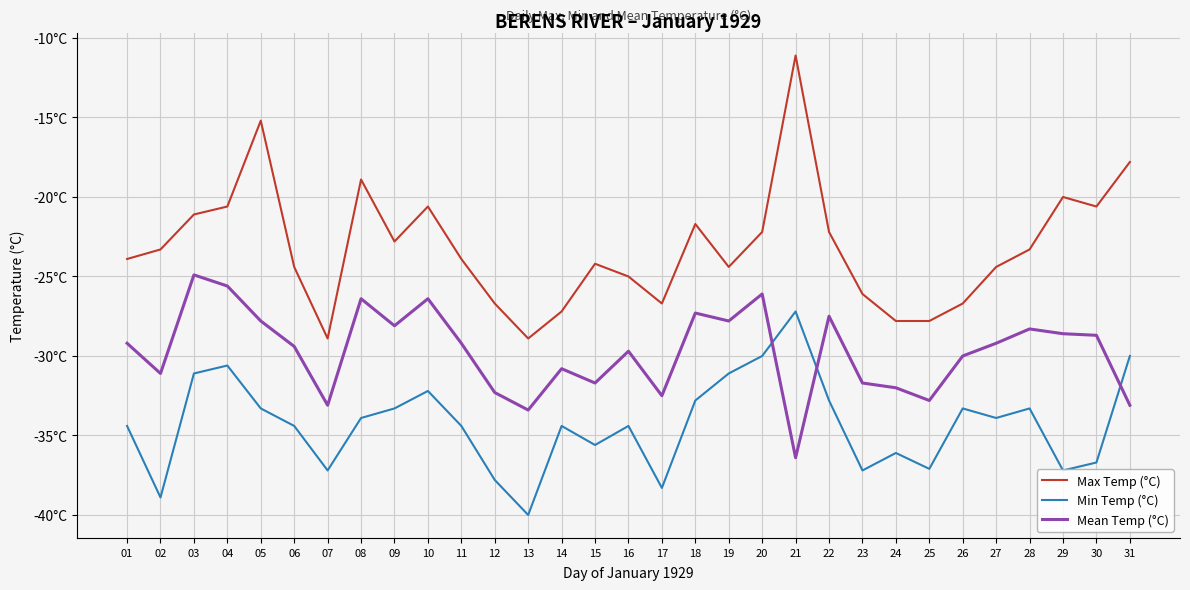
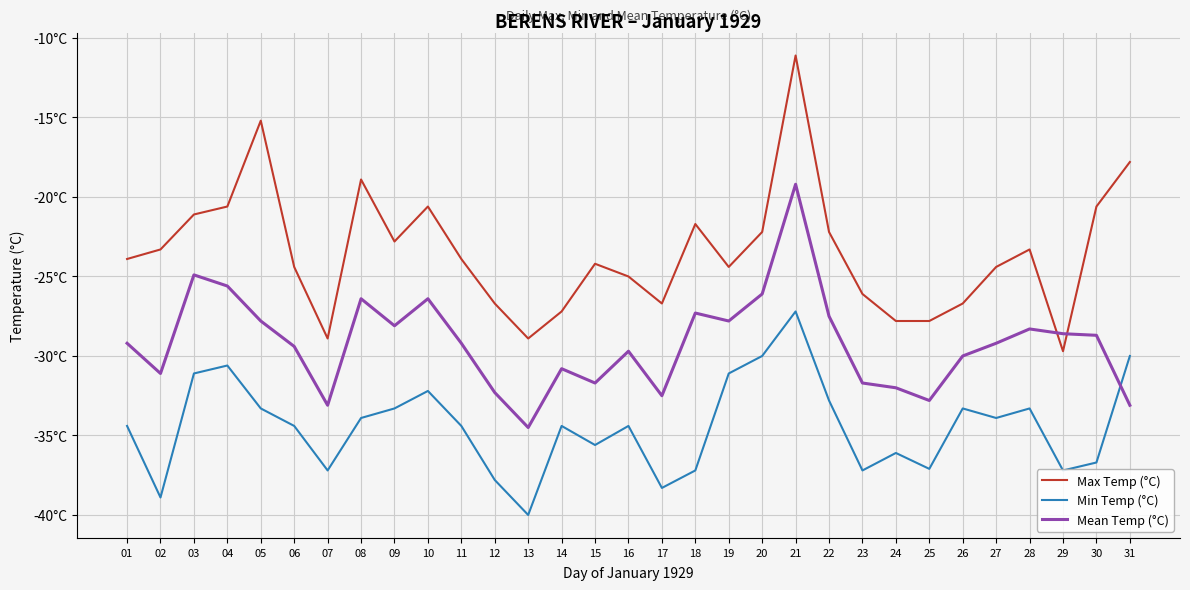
  {
    "Max Temp (°C)": {
      "01": "-23.9°C",
      "02": "-23.3°C",
      "03": "-21.1°C",
      "04": "-20.6°C",
      "05": "-15.2°C",
      "06": "-24.4°C",
      "07": "-28.9°C",
      "08": "-18.9°C",
      "09": "-22.8°C",
      "10": "-20.6°C",
      "11": "-23.9°C",
      "12": "-26.7°C",
      "13": "-28.9°C",
      "14": "-27.2°C",
      "15": "-24.2°C",
      "16": "-25.0°C",
      "17": "-26.7°C",
      "18": "-21.7°C",
      "19": "-24.4°C",
      "20": "-22.2°C",
      "21": "-11.1°C",
      "22": "-22.2°C",
      "23": "-26.1°C",
      "24": "-27.8°C",
      "25": "-27.8°C",
      "26": "-26.7°C",
      "27": "-24.4°C",
      "28": "-23.3°C",
-     "29": "-20.0°C",
+     "29": "-29.7°C",
      "30": "-20.6°C",
      "31": "-17.8°C"
    },
    "Min Temp (°C)": {
      "01": "-34.4°C",
      "02": "-38.9°C",
      "03": "-31.1°C",
      "04": "-30.6°C",
      "05": "-33.3°C",
      "06": "-34.4°C",
      "07": "-37.2°C",
      "08": "-33.9°C",
      "09": "-33.3°C",
      "10": "-32.2°C",
      "11": "-34.4°C",
      "12": "-37.8°C",
      "13": "-40.0°C",
      "14": "-34.4°C",
      "15": "-35.6°C",
      "16": "-34.4°C",
      "17": "-38.3°C",
-     "18": "-32.8°C",
+     "18": "-37.2°C",
      "19": "-31.1°C",
      "20": "-30.0°C",
      "21": "-27.2°C",
      "22": "-32.8°C",
      "23": "-37.2°C",
      "24": "-36.1°C",
      "25": "-37.1°C",
      "26": "-33.3°C",
      "27": "-33.9°C",
      "28": "-33.3°C",
      "30": "-36.7°C",
      "31": "-30.0°C"
    },
    "Mean Temp (°C)": {
      "01": "-29.2°C",
      "02": "-31.1°C",
      "03": "-24.9°C",
      "04": "-25.6°C",
      "05": "-27.8°C",
      "06": "-29.4°C",
      "07": "-33.1°C",
      "08": "-26.4°C",
      "09": "-28.1°C",
      "10": "-26.4°C",
      "11": "-29.2°C",
      "12": "-32.3°C",
-     "13": "-33.4°C",
+     "13": "-34.5°C",
      "14": "-30.8°C",
      "15": "-31.7°C",
      "16": "-29.7°C",
      "17": "-32.5°C",
      "18": "-27.3°C",
      "19": "-27.8°C",
      "20": "-26.1°C",
-     "21": "-36.4°C",
+     "21": "-19.2°C",
      "22": "-27.5°C",
      "23": "-31.7°C",
      "24": "-32.0°C",
      "25": "-32.8°C",
      "26": "-30.0°C",
      "27": "-29.2°C",
      "28": "-28.3°C",
      "29": "-28.6°C",
      "30": "-28.7°C",
      "31": "-33.1°C"
    }
  }
